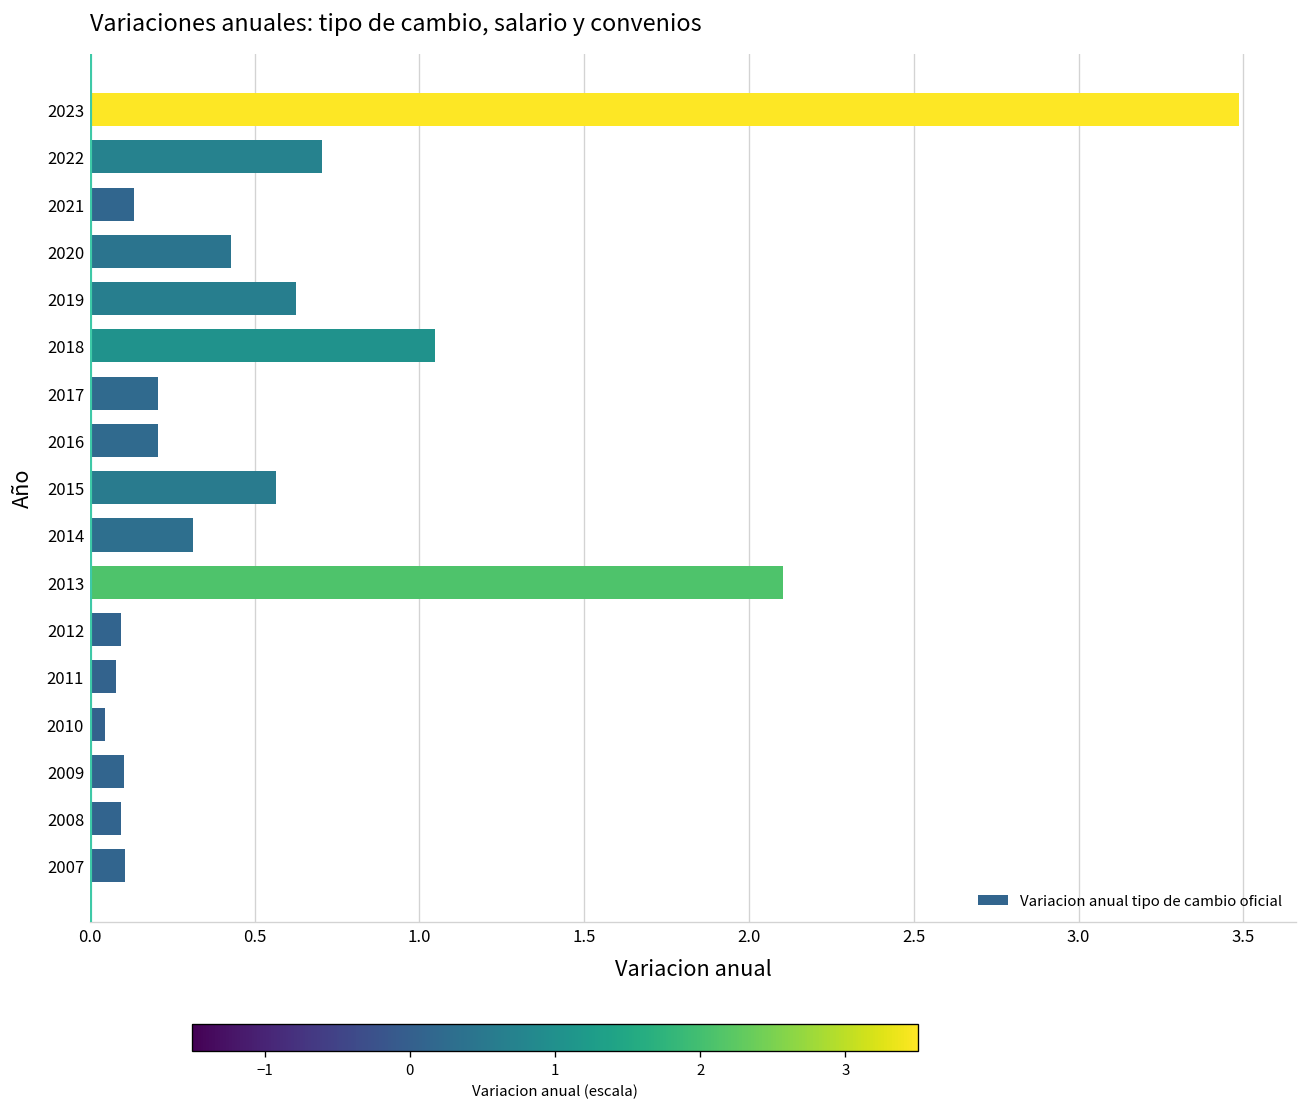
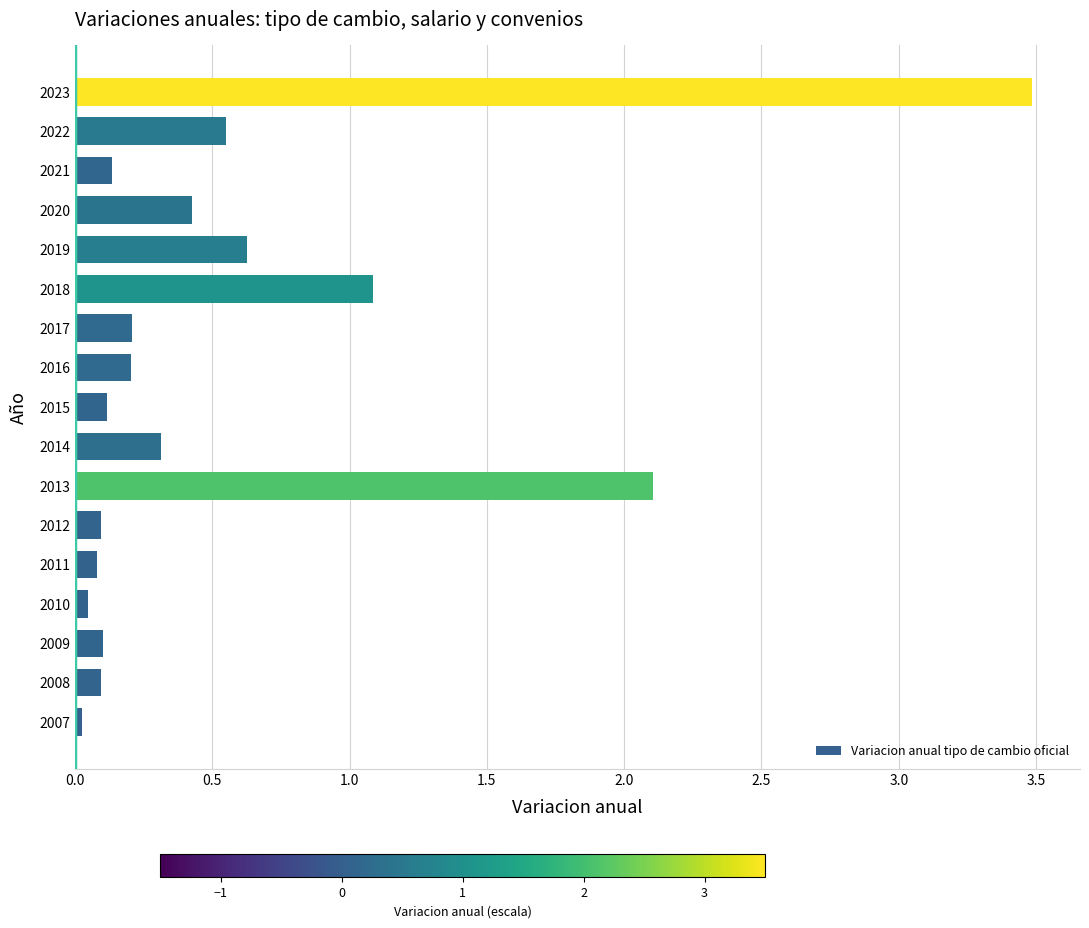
  {
    "2023": 3.49,
-   "2022": 0.71,
+   "2022": 0.55,
    "2021": 0.14,
    "2020": 0.43,
    "2019": 0.63,
-   "2018": 1.05,
+   "2018": 1.08,
    "2017": 0.21,
    "2016": 0.21,
-   "2015": 0.57,
+   "2015": 0.12,
    "2014": 0.31,
    "2013": 2.10,
    "2012": 0.09,
    "2011": 0.08,
    "2010": 0.05,
    "2009": 0.10,
    "2008": 0.09,
-   "2007": 0.11
+   "2007": 0.03
  }
